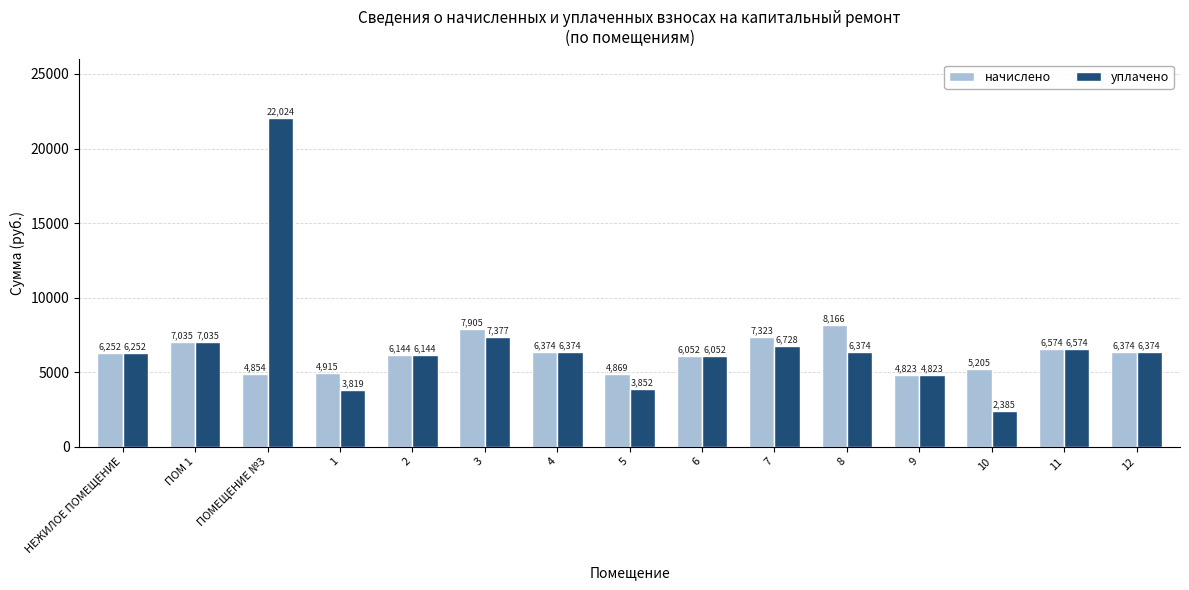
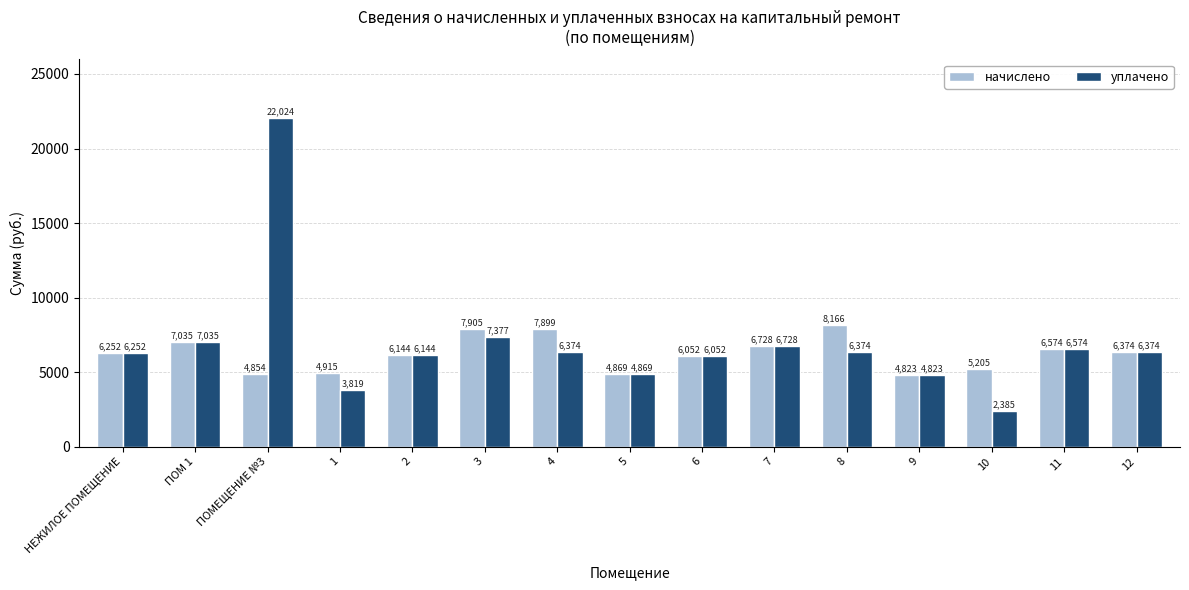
  {
    "начислено": {
      "НЕЖИЛОЕ ПОМЕЩЕНИЕ": "6,252",
      "ПОМ 1": "7,035",
      "ПОМЕЩЕНИЕ №3": "4,854",
      "1": "4,915",
      "2": "6,144",
      "3": "7,905",
-     "4": "6,374",
+     "4": "7,899",
      "5": "4,869",
      "6": "6,052",
-     "7": "7,323",
+     "7": "6,728",
      "8": "8,166",
      "9": "4,823",
      "10": "5,205",
      "11": "6,574",
      "12": "6,374"
    },
    "уплачено": {
      "НЕЖИЛОЕ ПОМЕЩЕНИЕ": "6,252",
      "ПОМ 1": "7,035",
      "ПОМЕЩЕНИЕ №3": "22,024",
      "1": "3,819",
      "2": "6,144",
      "3": "7,377",
      "4": "6,374",
-     "5": "3,852",
+     "5": "4,869",
      "6": "6,052",
      "7": "6,728",
      "8": "6,374",
      "9": "4,823",
      "10": "2,385",
      "11": "6,574",
      "12": "6,374"
    }
  }
